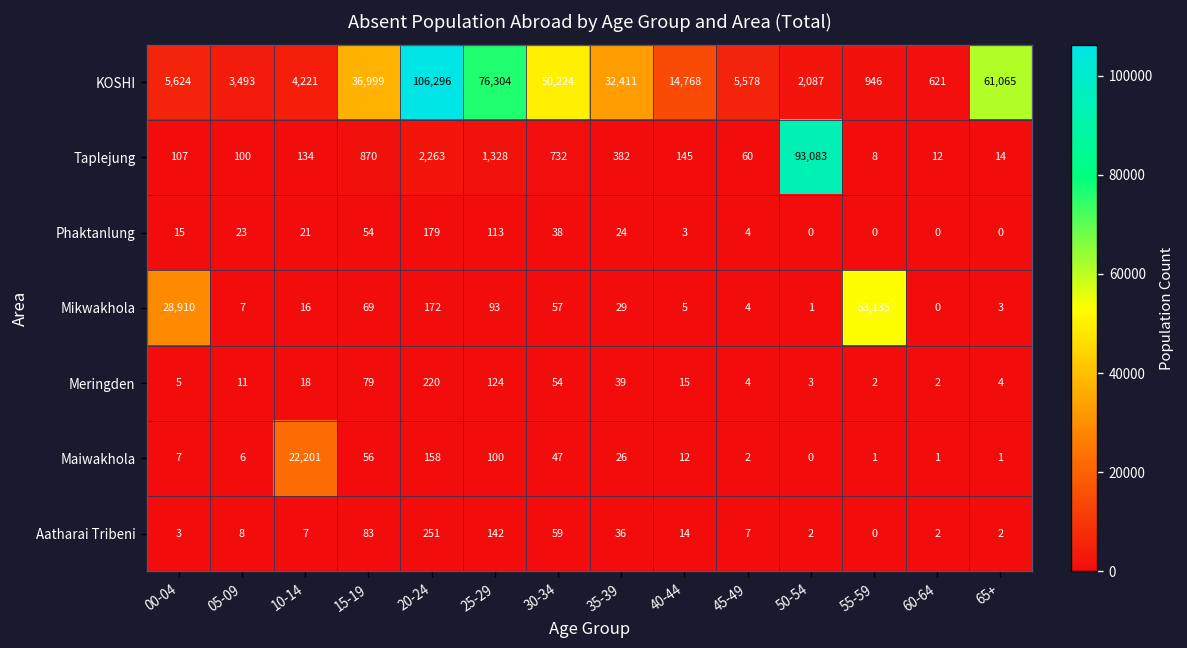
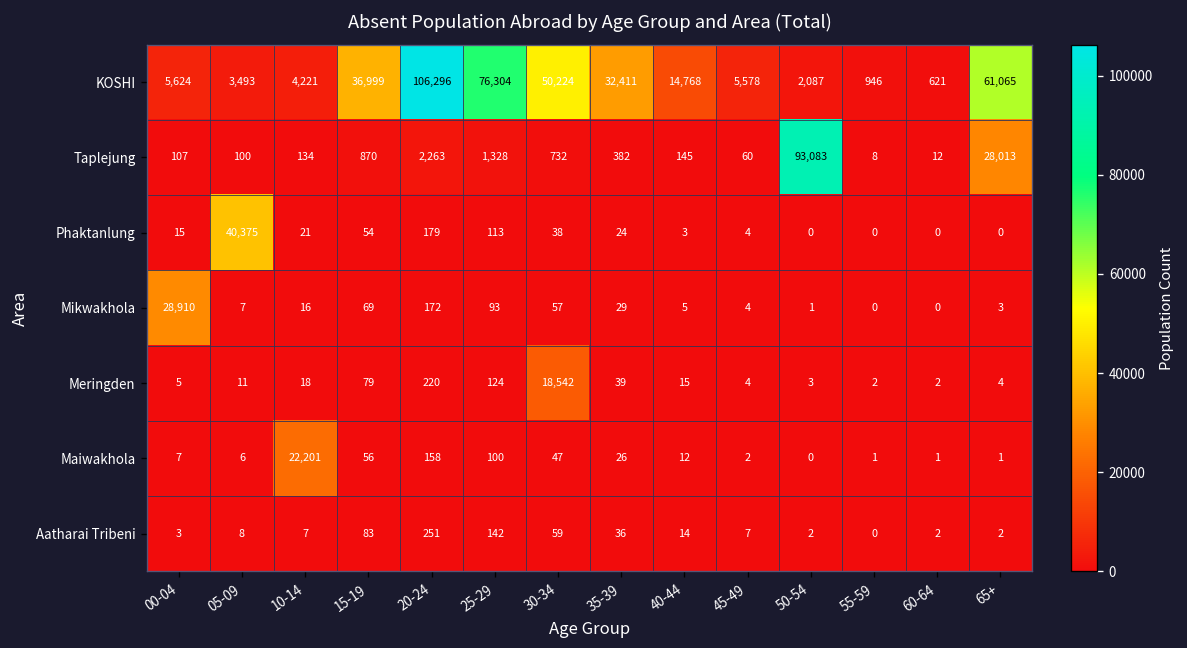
  {
    "KOSHI": {
      "00-04": "5,624",
      "05-09": "3,493",
      "10-14": "4,221",
      "15-19": "36,999",
      "20-24": "106,296",
      "25-29": "76,304",
      "30-34": "50,224",
      "35-39": "32,411",
      "40-44": "14,768",
      "45-49": "5,578",
      "50-54": "2,087",
      "55-59": "946",
      "60-64": "621",
      "65+": "61,065"
    },
    "Taplejung": {
      "00-04": "107",
      "05-09": "100",
      "10-14": "134",
      "15-19": "870",
      "20-24": "2,263",
      "25-29": "1,328",
      "30-34": "732",
      "35-39": "382",
      "40-44": "145",
      "45-49": "60",
      "50-54": "93,083",
      "55-59": "8",
      "60-64": "12",
-     "65+": "14"
+     "65+": "28,013"
    },
    "Phaktanlung": {
      "00-04": "15",
-     "05-09": "23",
+     "05-09": "40,375",
      "10-14": "21",
      "15-19": "54",
      "20-24": "179",
      "25-29": "113",
      "30-34": "38",
      "35-39": "24",
      "40-44": "3",
      "45-49": "4",
      "50-54": "0",
      "55-59": "0",
      "60-64": "0",
      "65+": "0"
    },
    "Mikwakhola": {
      "00-04": "28,910",
      "05-09": "7",
      "10-14": "16",
      "15-19": "69",
      "20-24": "172",
      "25-29": "93",
      "30-34": "57",
      "35-39": "29",
      "40-44": "5",
      "45-49": "4",
      "50-54": "1",
-     "55-59": "53,135",
+     "55-59": "0",
      "60-64": "0",
      "65+": "3"
    },
    "Meringden": {
      "00-04": "5",
      "05-09": "11",
      "10-14": "18",
      "15-19": "79",
      "20-24": "220",
      "25-29": "124",
-     "30-34": "54",
+     "30-34": "18,542",
      "35-39": "39",
      "40-44": "15",
      "45-49": "4",
      "50-54": "3",
      "55-59": "2",
      "60-64": "2",
      "65+": "4"
    },
    "Maiwakhola": {
      "00-04": "7",
      "05-09": "6",
      "10-14": "22,201",
      "15-19": "56",
      "20-24": "158",
      "25-29": "100",
      "30-34": "47",
      "35-39": "26",
      "40-44": "12",
      "45-49": "2",
      "50-54": "0",
      "55-59": "1",
      "60-64": "1",
      "65+": "1"
    },
    "Aatharai Tribeni": {
      "00-04": "3",
      "05-09": "8",
      "10-14": "7",
      "15-19": "83",
      "20-24": "251",
      "25-29": "142",
      "30-34": "59",
      "35-39": "36",
      "40-44": "14",
      "45-49": "7",
      "50-54": "2",
      "55-59": "0",
      "60-64": "2",
      "65+": "2"
    }
  }
